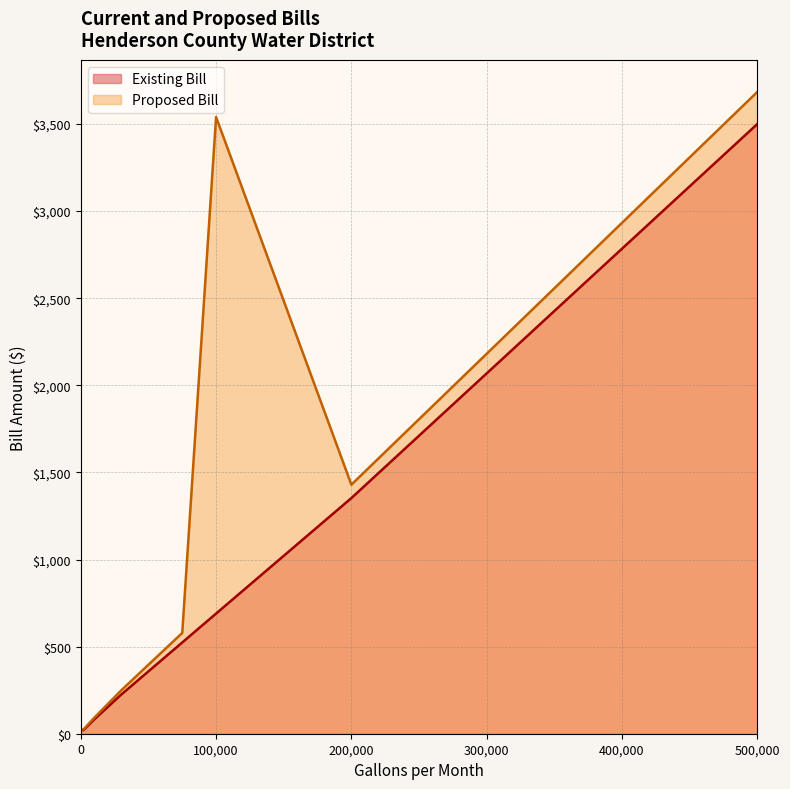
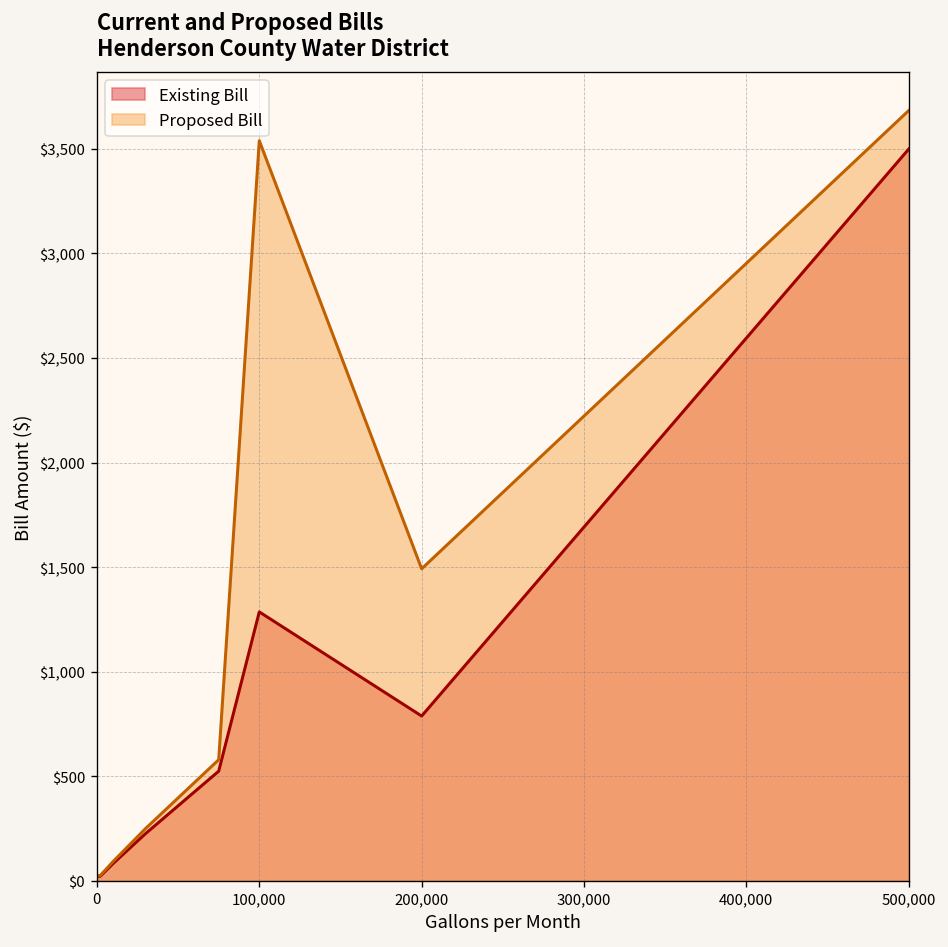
  {
    "Existing Bill": {
-     "100,000": "$690",
-     "200,000": "$1,350",
+     "100,000": "$1,290",
+     "200,000": "$790",
      "500,000": "$3,500"
    },
    "Proposed Bill": {
      "100,000": "$3,540",
-     "200,000": "$1,430",
+     "200,000": "$1,490",
      "500,000": "$3,680"
    }
  }
